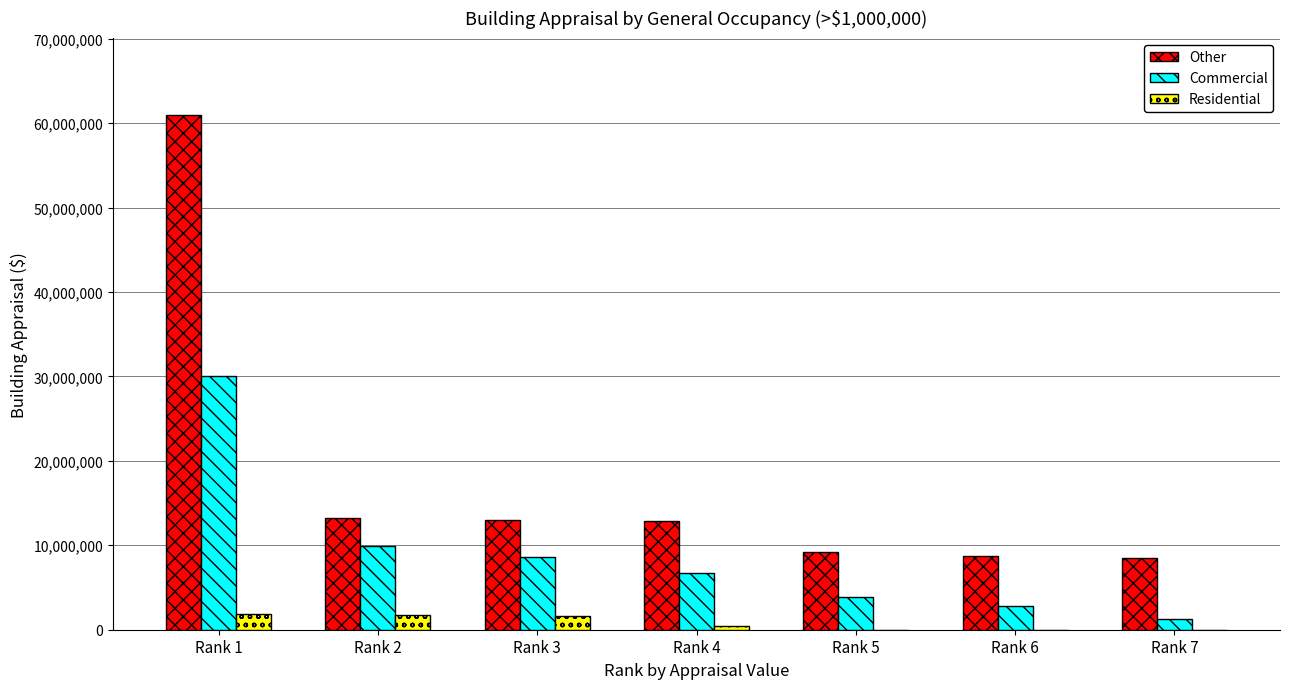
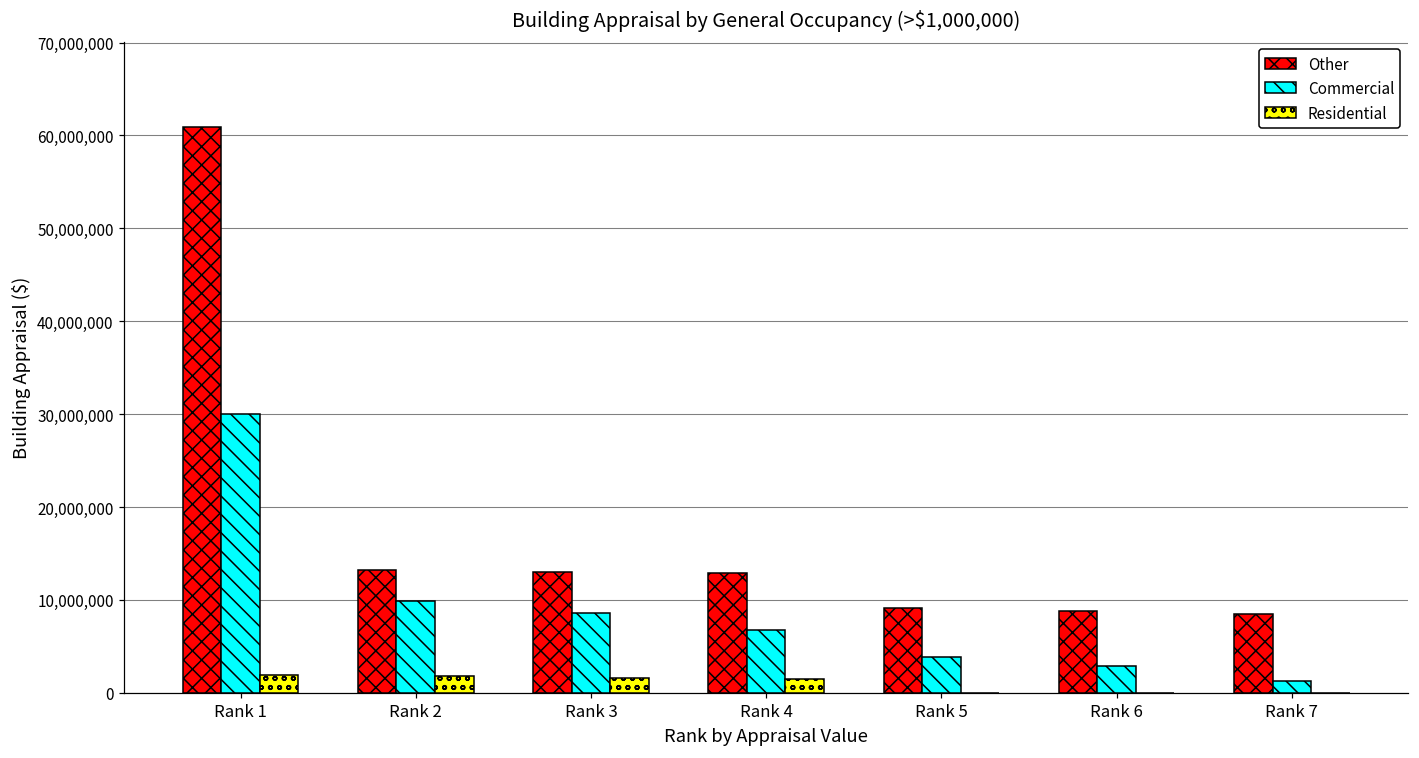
  {
    "Other": {
      "Rank 1": "61,000,000",
      "Rank 2": "13,000,000",
      "Rank 3": "13,000,000",
      "Rank 4": "13,000,000",
      "Rank 5": "9,000,000",
      "Rank 6": "9,000,000",
      "Rank 7": "8,000,000"
    },
    "Commercial": {
      "Rank 1": "30,000,000",
      "Rank 2": "10,000,000",
      "Rank 3": "9,000,000",
      "Rank 4": "7,000,000",
      "Rank 5": "4,000,000",
      "Rank 6": "3,000,000",
      "Rank 7": "1,000,000"
    },
    "Residential": {
      "Rank 1": "2,000,000",
      "Rank 2": "2,000,000",
      "Rank 3": "2,000,000",
-     "Rank 4": "0",
+     "Rank 4": "2,000,000",
      "Rank 5": "0",
      "Rank 6": "0",
      "Rank 7": "0"
    }
  }
